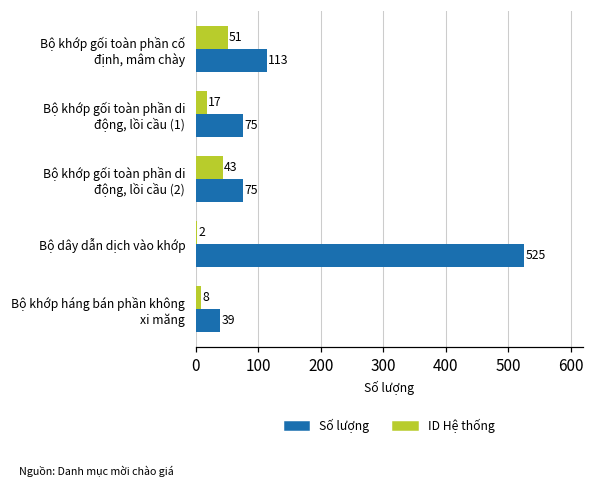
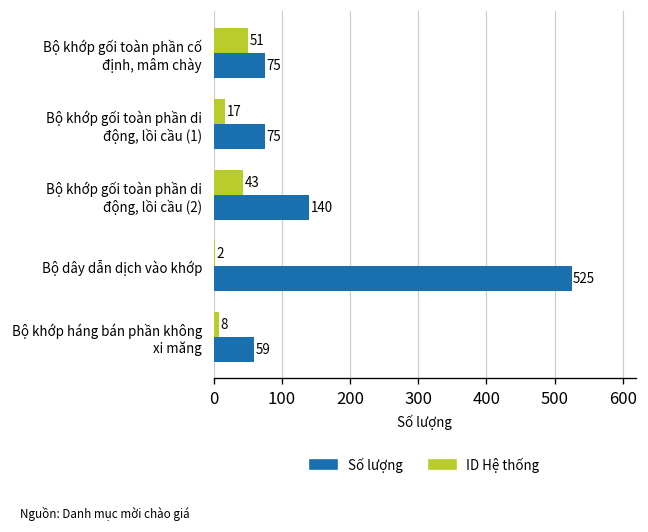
  {
    "Số lượng": {
-     "Bộ khớp gối toàn phần cố định, mâm chày": 113,
+     "Bộ khớp gối toàn phần cố định, mâm chày": 75,
      "Bộ khớp gối toàn phần di động, lồi cầu (1)": 75,
-     "Bộ khớp gối toàn phần di động, lồi cầu (2)": 75,
+     "Bộ khớp gối toàn phần di động, lồi cầu (2)": 140,
      "Bộ dây dẫn dịch vào khớp": 525,
-     "Bộ khớp háng bán phần không xi măng": 39
+     "Bộ khớp háng bán phần không xi măng": 59
    },
    "ID Hệ thống": {
      "Bộ khớp gối toàn phần cố định, mâm chày": 51,
      "Bộ khớp gối toàn phần di động, lồi cầu (1)": 17,
      "Bộ khớp gối toàn phần di động, lồi cầu (2)": 43,
      "Bộ dây dẫn dịch vào khớp": 2,
      "Bộ khớp háng bán phần không xi măng": 8
    }
  }
